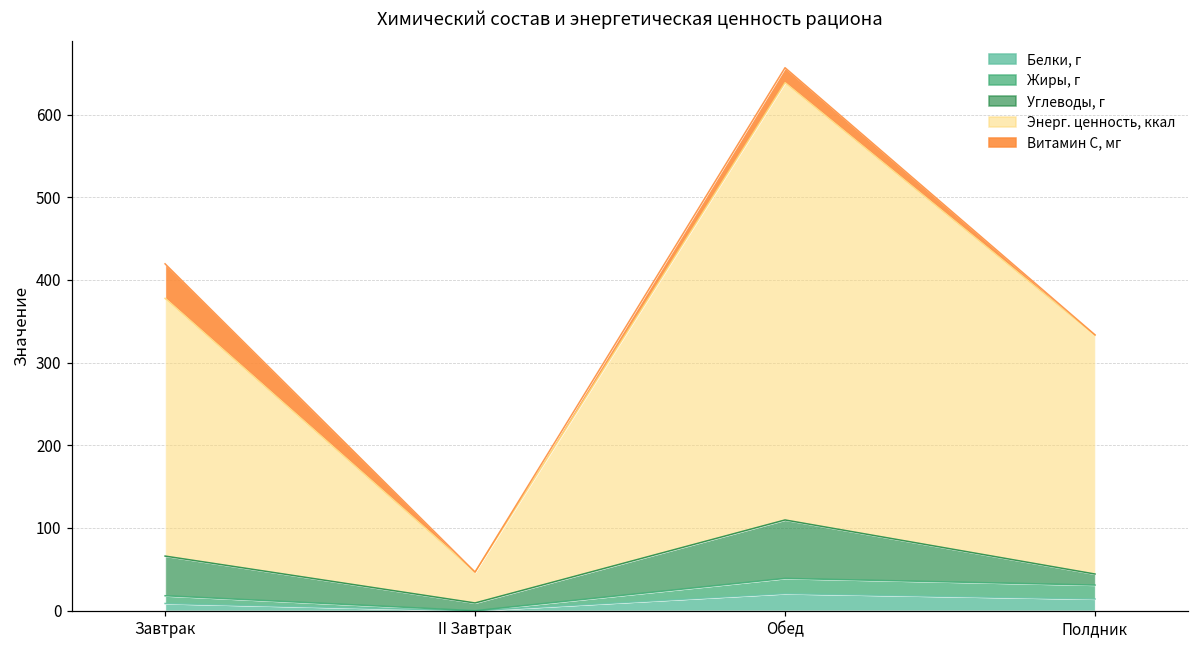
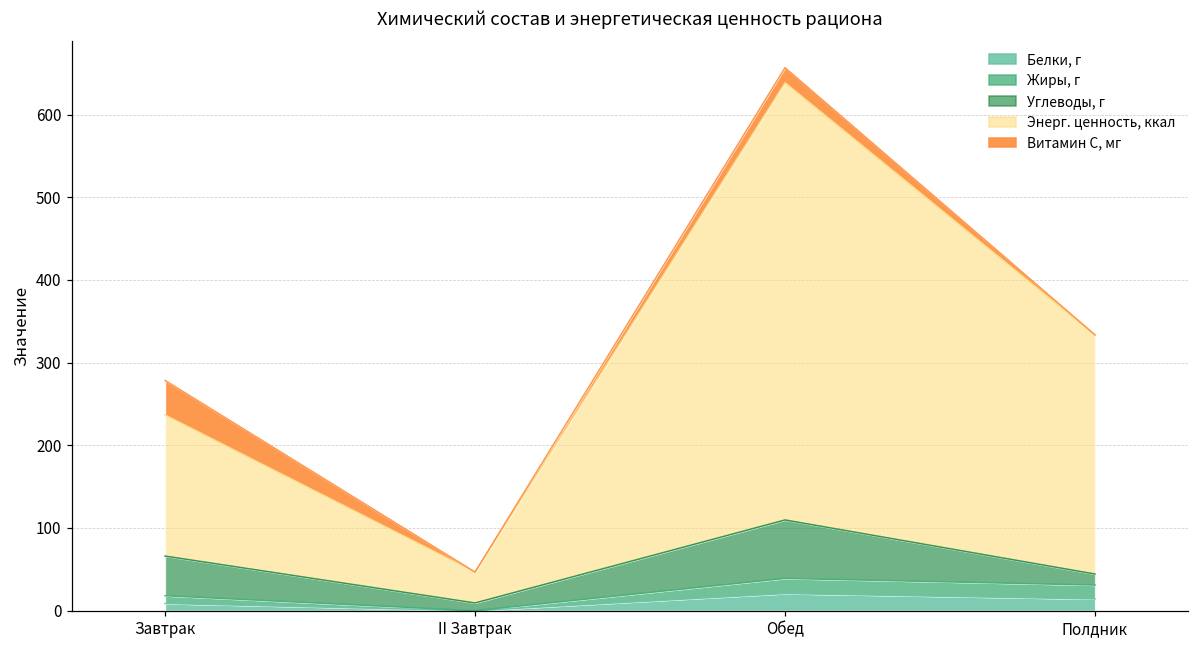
  {
    "Энерг. ценность, ккал": {
-     "Завтрак": 310,
+     "Завтрак": 170,
      "Обед": 530
    },
    "Витамин С, мг": {
      "Завтрак": 40,
      "Обед": 20
    }
  }
